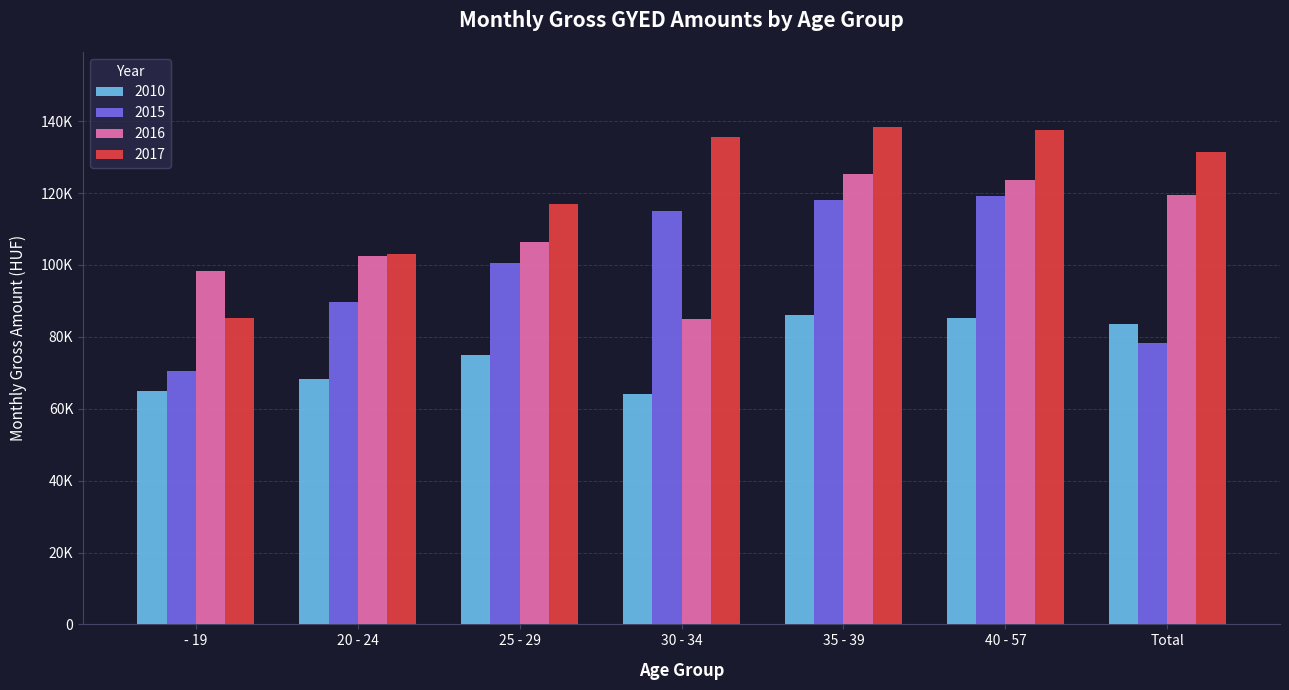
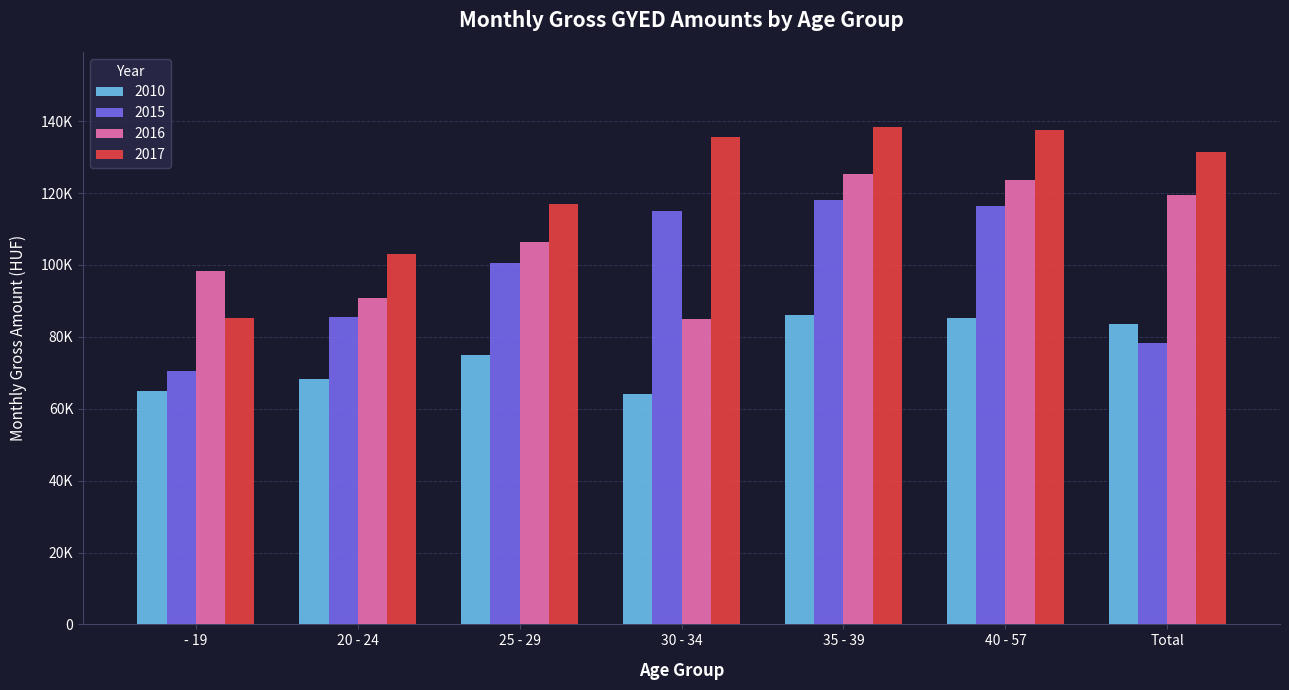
  {
    "2010": {
      "- 19": 65000,
      "20 - 24": 68000,
      "25 - 29": 75000,
      "30 - 34": 64000,
      "35 - 39": 86000,
      "40 - 57": 85000,
      "Total": 83000
    },
    "2015": {
      "- 19": 71000,
-     "20 - 24": 90000,
+     "20 - 24": 86000,
      "25 - 29": 101000,
      "30 - 34": 115000,
      "35 - 39": 118000,
-     "40 - 57": 119000,
+     "40 - 57": 116000,
      "Total": 78000
    },
    "2016": {
      "- 19": 98000,
-     "20 - 24": 102000,
+     "20 - 24": 91000,
      "25 - 29": 106000,
      "30 - 34": 85000,
      "35 - 39": 125000,
      "40 - 57": 124000,
      "Total": 119000
    },
    "2017": {
      "- 19": 85000,
      "20 - 24": 103000,
      "25 - 29": 117000,
      "30 - 34": 136000,
      "35 - 39": 138000,
      "40 - 57": 137000,
      "Total": 132000
    }
  }
